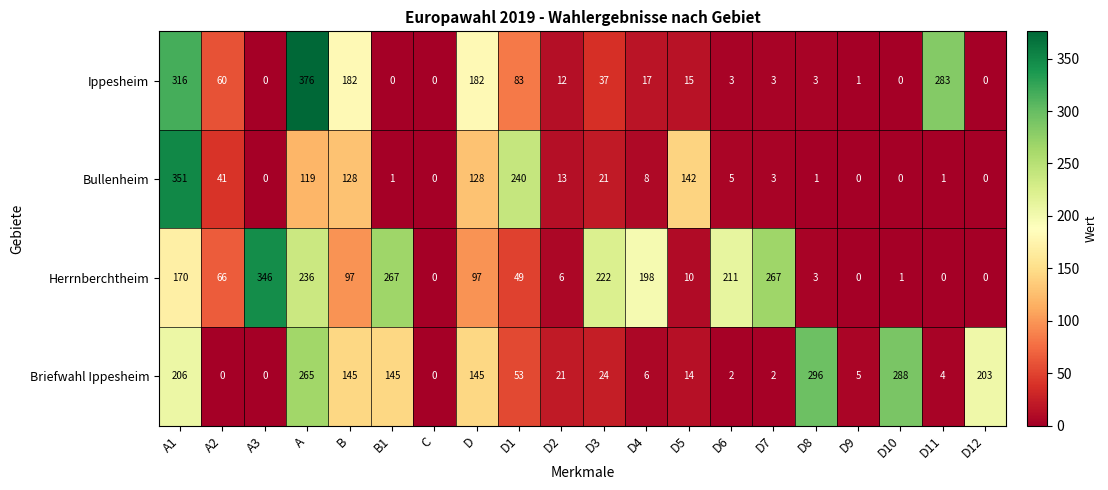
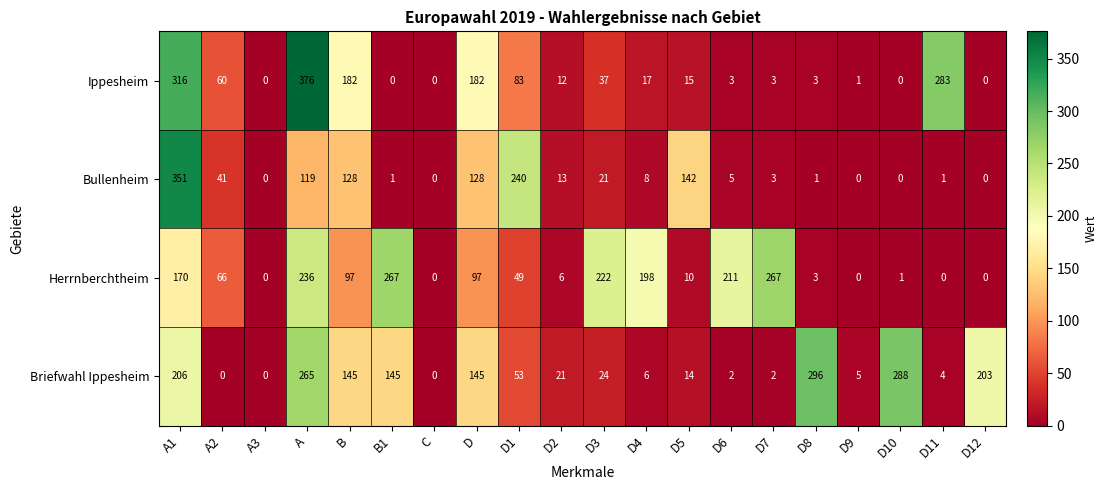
  {
    "Ippesheim": {
      "A1": 316,
      "A2": 60,
      "A3": 0,
      "A": 376,
      "B": 182,
      "B1": 0,
      "C": 0,
      "D": 182,
      "D1": 83,
      "D2": 12,
      "D3": 37,
      "D4": 17,
      "D5": 15,
      "D6": 3,
      "D7": 3,
      "D8": 3,
      "D9": 1,
      "D10": 0,
      "D11": 283,
      "D12": 0
    },
    "Bullenheim": {
      "A1": 351,
      "A2": 41,
      "A3": 0,
      "A": 119,
      "B": 128,
      "B1": 1,
      "C": 0,
      "D": 128,
      "D1": 240,
      "D2": 13,
      "D3": 21,
      "D4": 8,
      "D5": 142,
      "D6": 5,
      "D7": 3,
      "D8": 1,
      "D9": 0,
      "D10": 0,
      "D11": 1,
      "D12": 0
    },
    "Herrnberchtheim": {
      "A1": 170,
      "A2": 66,
-     "A3": 346,
+     "A3": 0,
      "A": 236,
      "B": 97,
      "B1": 267,
      "C": 0,
      "D": 97,
      "D1": 49,
      "D2": 6,
      "D3": 222,
      "D4": 198,
      "D5": 10,
      "D6": 211,
      "D7": 267,
      "D8": 3,
      "D9": 0,
      "D10": 1,
      "D11": 0,
      "D12": 0
    },
    "Briefwahl Ippesheim": {
      "A1": 206,
      "A2": 0,
      "A3": 0,
      "A": 265,
      "B": 145,
      "B1": 145,
      "C": 0,
      "D": 145,
      "D1": 53,
      "D2": 21,
      "D3": 24,
      "D4": 6,
      "D5": 14,
      "D6": 2,
      "D7": 2,
      "D8": 296,
      "D9": 5,
      "D10": 288,
      "D11": 4,
      "D12": 203
    }
  }
